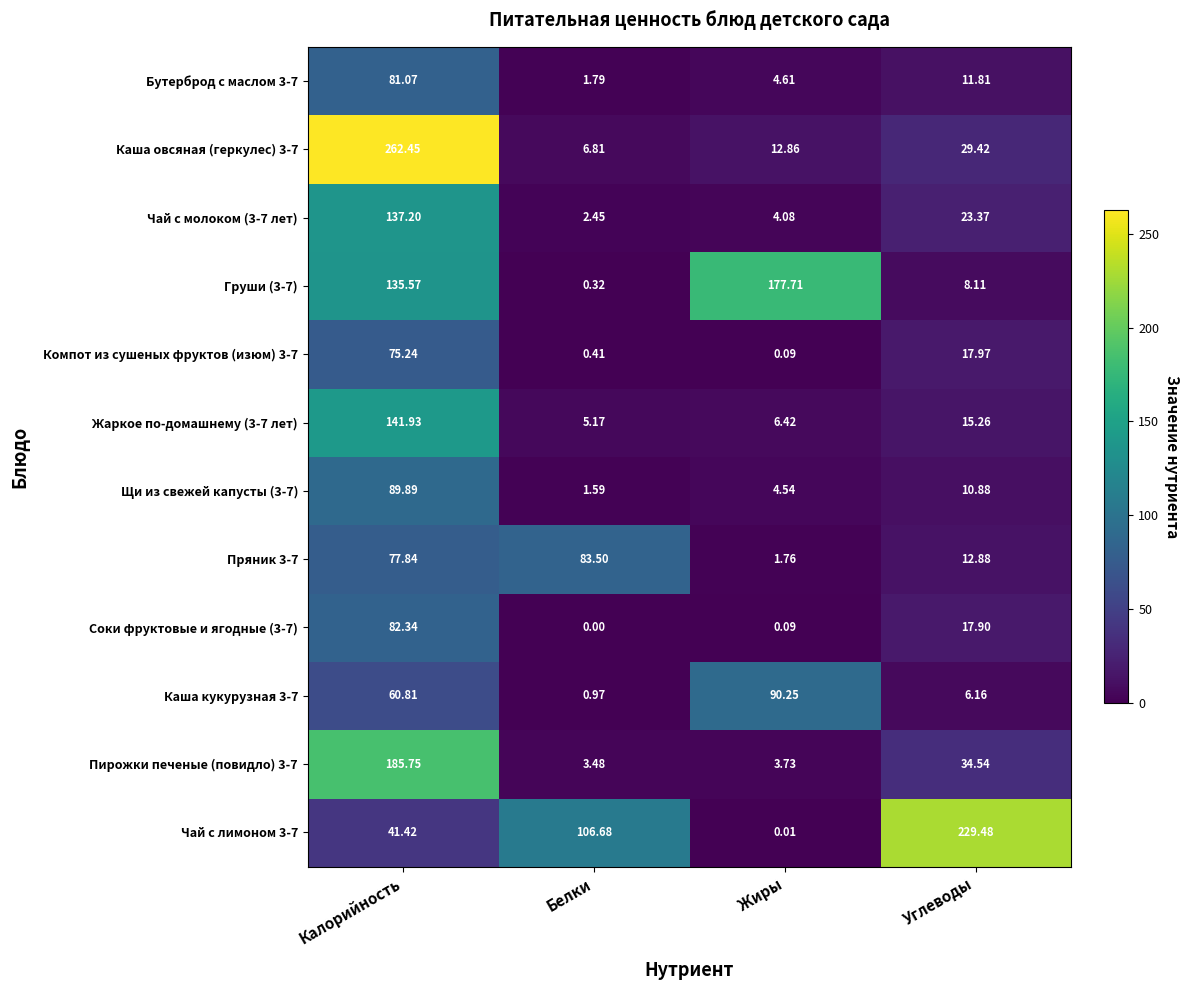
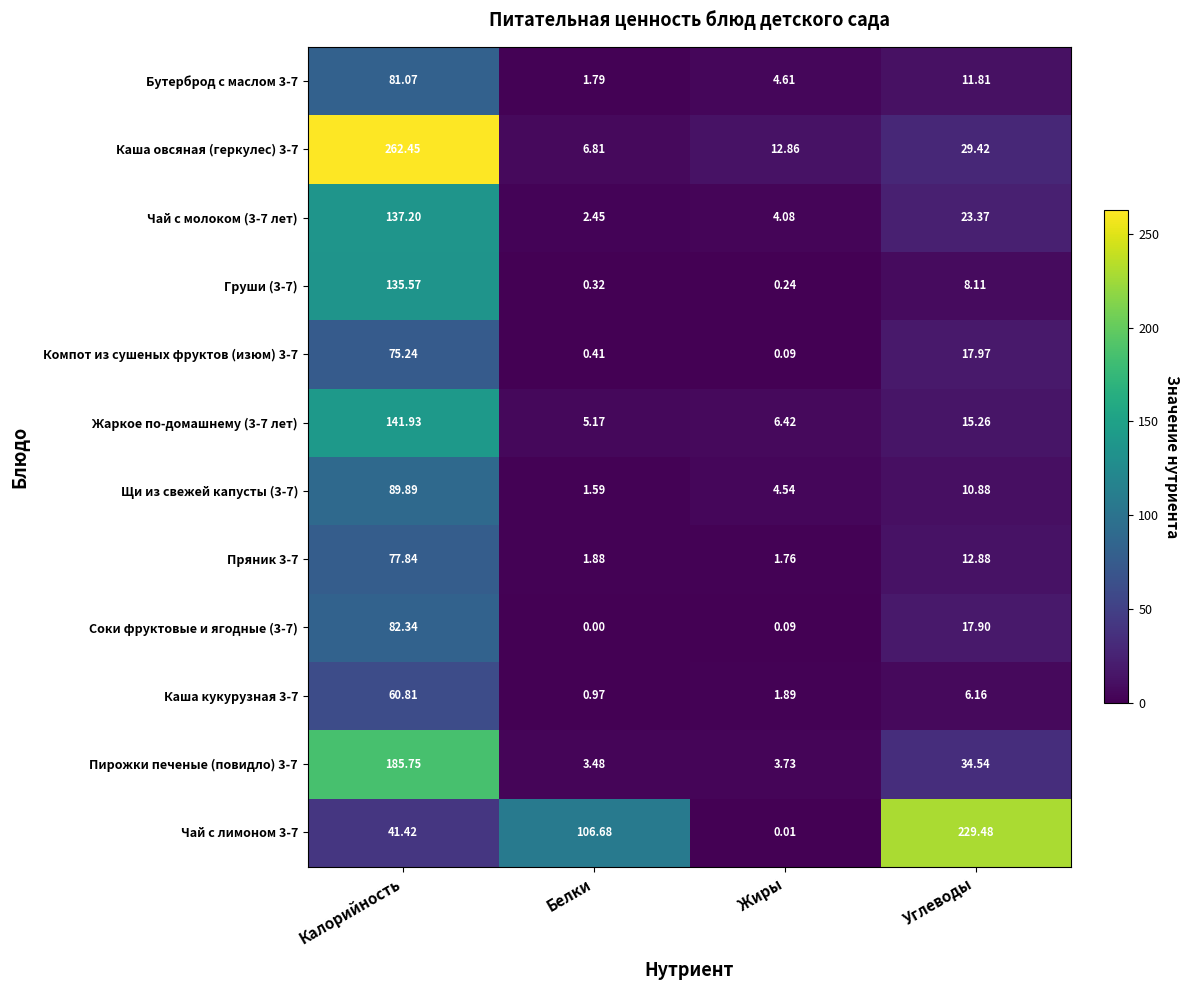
  {
    "Бутерброд с маслом 3-7": {
      "Калорийность": 81.07,
      "Белки": 1.79,
      "Жиры": 4.61,
      "Углеводы": 11.81
    },
    "Каша овсяная (геркулес) 3-7": {
      "Калорийность": 262.45,
      "Белки": 6.81,
      "Жиры": 12.86,
      "Углеводы": 29.42
    },
    "Чай с молоком (3-7 лет)": {
      "Калорийность": 137.20,
      "Белки": 2.45,
      "Жиры": 4.08,
      "Углеводы": 23.37
    },
    "Груши (3-7)": {
      "Калорийность": 135.57,
      "Белки": 0.32,
-     "Жиры": 177.71,
+     "Жиры": 0.24,
      "Углеводы": 8.11
    },
    "Компот из сушеных фруктов (изюм) 3-7": {
      "Калорийность": 75.24,
      "Белки": 0.41,
      "Жиры": 0.09,
      "Углеводы": 17.97
    },
    "Жаркое по-домашнему (3-7 лет)": {
      "Калорийность": 141.93,
      "Белки": 5.17,
      "Жиры": 6.42,
      "Углеводы": 15.26
    },
    "Щи из свежей капусты (3-7)": {
      "Калорийность": 89.89,
      "Белки": 1.59,
      "Жиры": 4.54,
      "Углеводы": 10.88
    },
    "Пряник 3-7": {
      "Калорийность": 77.84,
-     "Белки": 83.50,
+     "Белки": 1.88,
      "Жиры": 1.76,
      "Углеводы": 12.88
    },
    "Соки фруктовые и ягодные (3-7)": {
      "Калорийность": 82.34,
      "Белки": 0.00,
      "Жиры": 0.09,
      "Углеводы": 17.90
    },
    "Каша кукурузная 3-7": {
      "Калорийность": 60.81,
      "Белки": 0.97,
-     "Жиры": 90.25,
+     "Жиры": 1.89,
      "Углеводы": 6.16
    },
    "Пирожки печеные (повидло) 3-7": {
      "Калорийность": 185.75,
      "Белки": 3.48,
      "Жиры": 3.73,
      "Углеводы": 34.54
    },
    "Чай с лимоном 3-7": {
      "Калорийность": 41.42,
      "Белки": 106.68,
      "Жиры": 0.01,
      "Углеводы": 229.48
    }
  }
